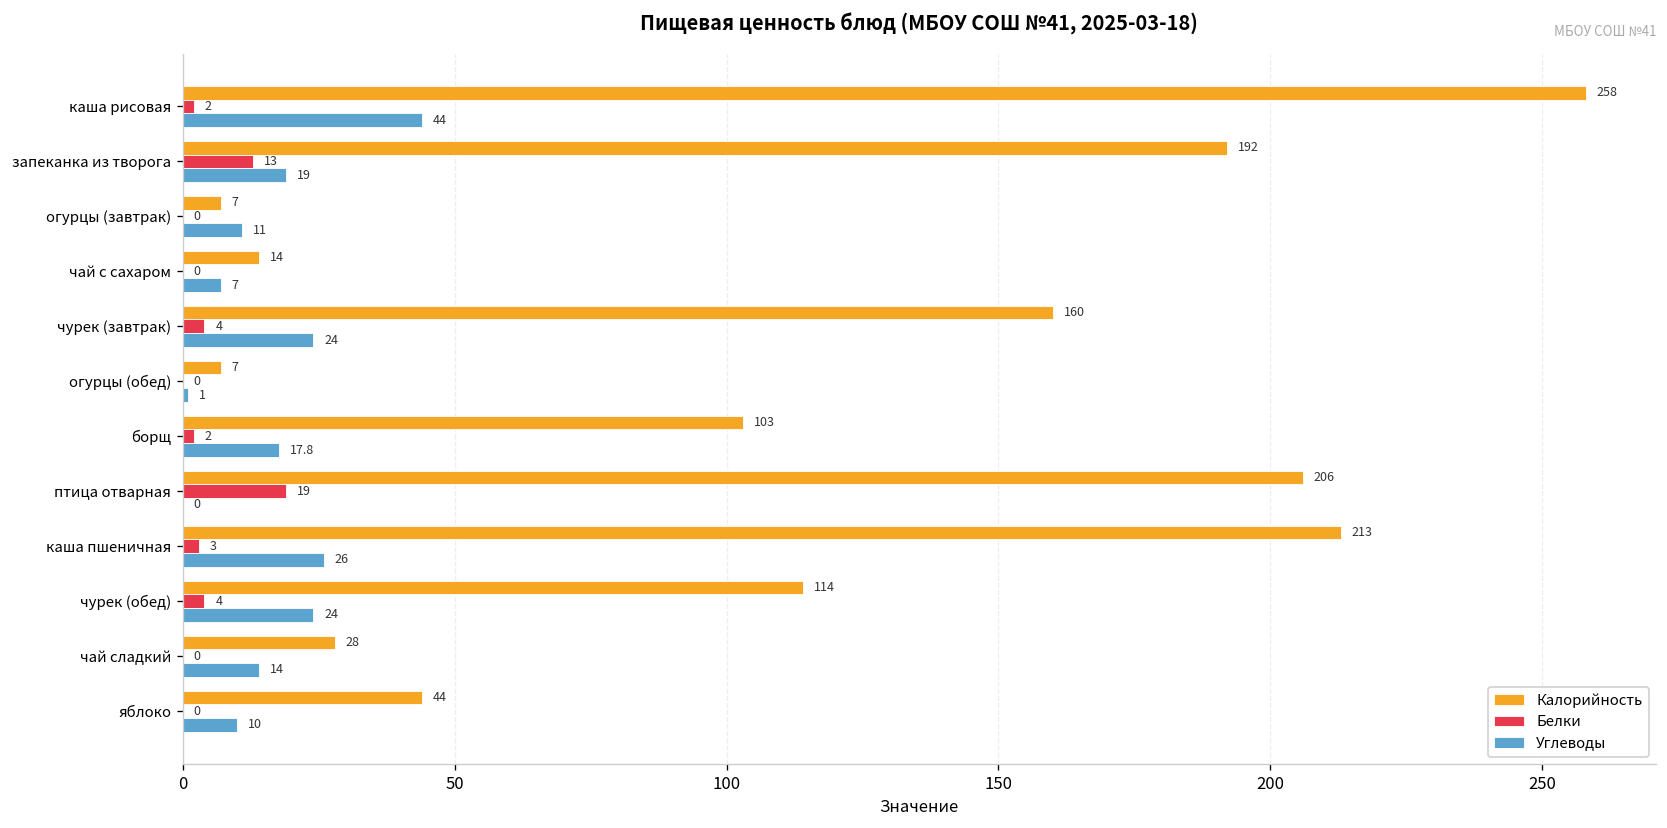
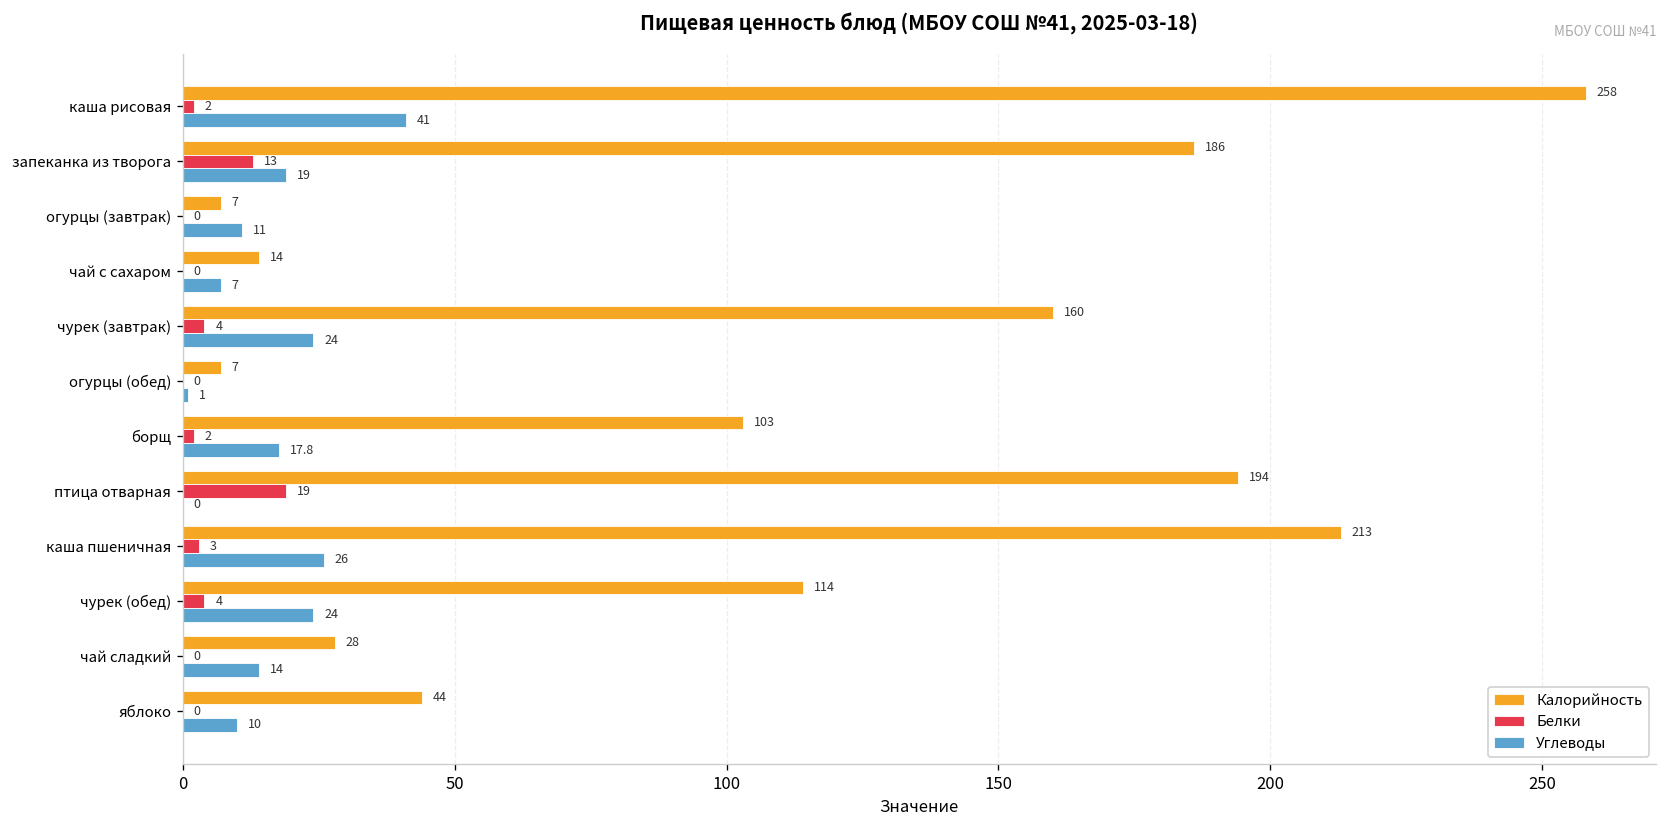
  {
    "Калорийность": {
      "каша рисовая": 258,
-     "запеканка из творога": 192,
+     "запеканка из творога": 186,
      "огурцы (завтрак)": 7,
      "чай с сахаром": 14,
      "чурек (завтрак)": 160,
      "огурцы (обед)": 7,
      "борщ": 103,
-     "птица отварная": 206,
+     "птица отварная": 194,
      "каша пшеничная": 213,
      "чурек (обед)": 114,
      "чай сладкий": 28,
      "яблоко": 44
    },
    "Белки": {
      "каша рисовая": 2,
      "запеканка из творога": 13,
      "огурцы (завтрак)": 0,
      "чай с сахаром": 0,
      "чурек (завтрак)": 4,
      "огурцы (обед)": 0,
      "борщ": 2,
      "птица отварная": 19,
      "каша пшеничная": 3,
      "чурек (обед)": 4,
      "чай сладкий": 0,
      "яблоко": 0
    },
    "Углеводы": {
-     "каша рисовая": 44,
+     "каша рисовая": 41,
      "запеканка из творога": 19,
      "огурцы (завтрак)": 11,
      "чай с сахаром": 7,
      "чурек (завтрак)": 24,
      "огурцы (обед)": 1,
      "борщ": 17.8,
      "птица отварная": 0,
      "каша пшеничная": 26,
      "чурек (обед)": 24,
      "чай сладкий": 14,
      "яблоко": 10
    }
  }
